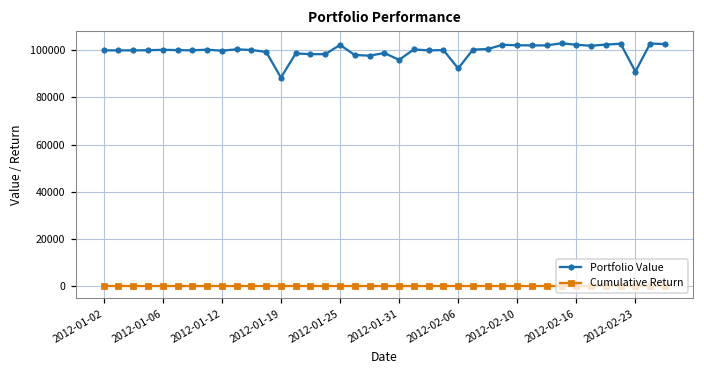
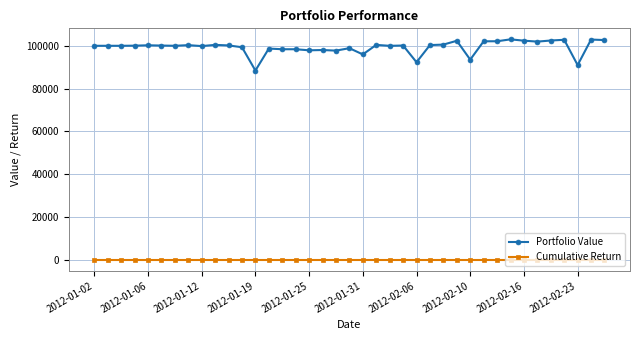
  {
    "Portfolio Value": {
      "2012-01-02": 100000,
      "2012-01-06": 100000,
      "2012-01-12": 100000,
      "2012-01-19": 88000,
-     "2012-01-25": 102000,
+     "2012-01-25": 98000,
      "2012-01-31": 96000,
      "2012-02-06": 92000,
-     "2012-02-10": 102000,
+     "2012-02-10": 94000,
      "2012-02-16": 102000,
      "2012-02-23": 91000
    },
    "Cumulative Return": {
      "2012-01-02": 0,
      "2012-01-06": 0,
      "2012-01-12": 0,
      "2012-01-19": 0,
      "2012-01-25": 0,
      "2012-01-31": 0,
      "2012-02-06": 0,
      "2012-02-10": 0
    }
  }
